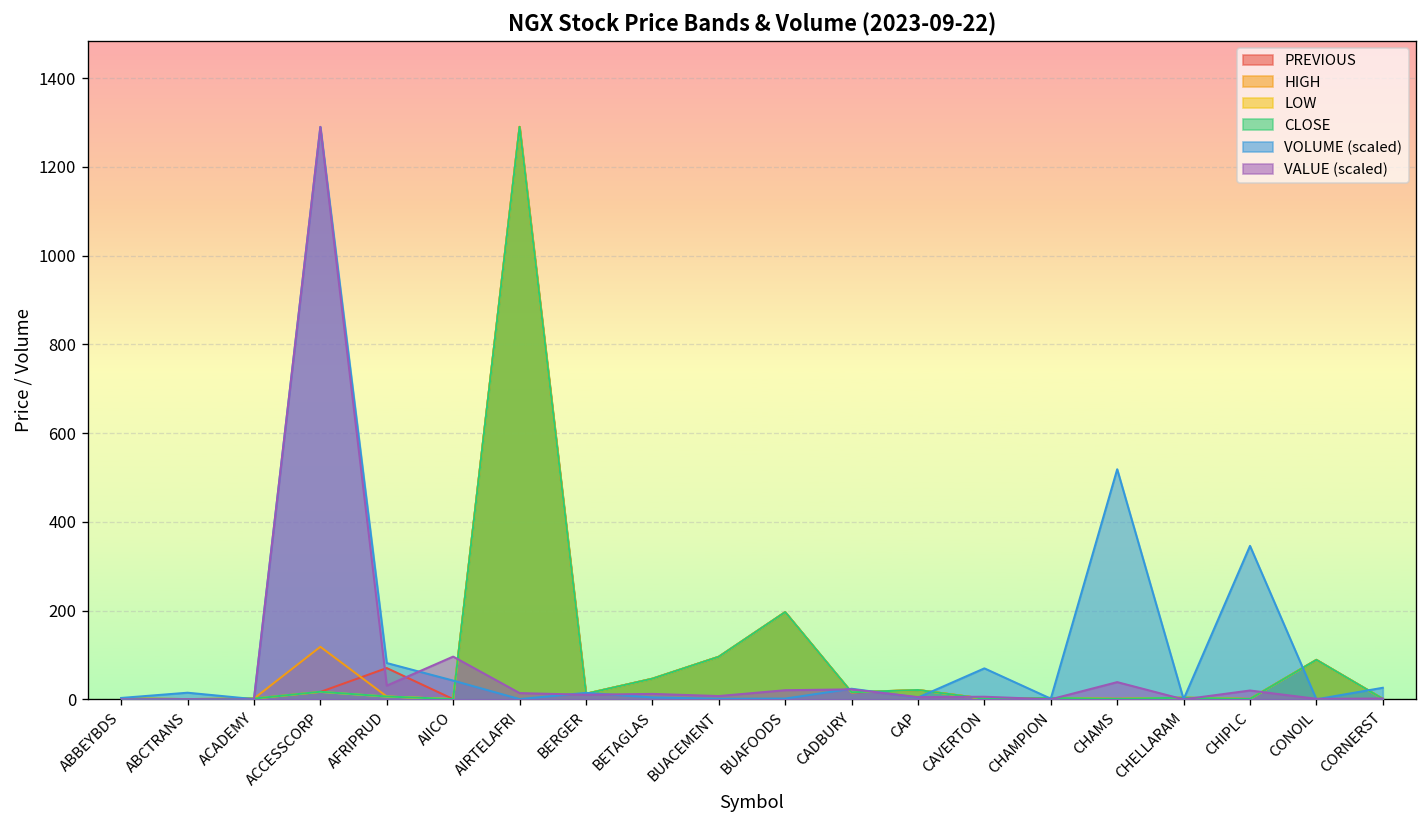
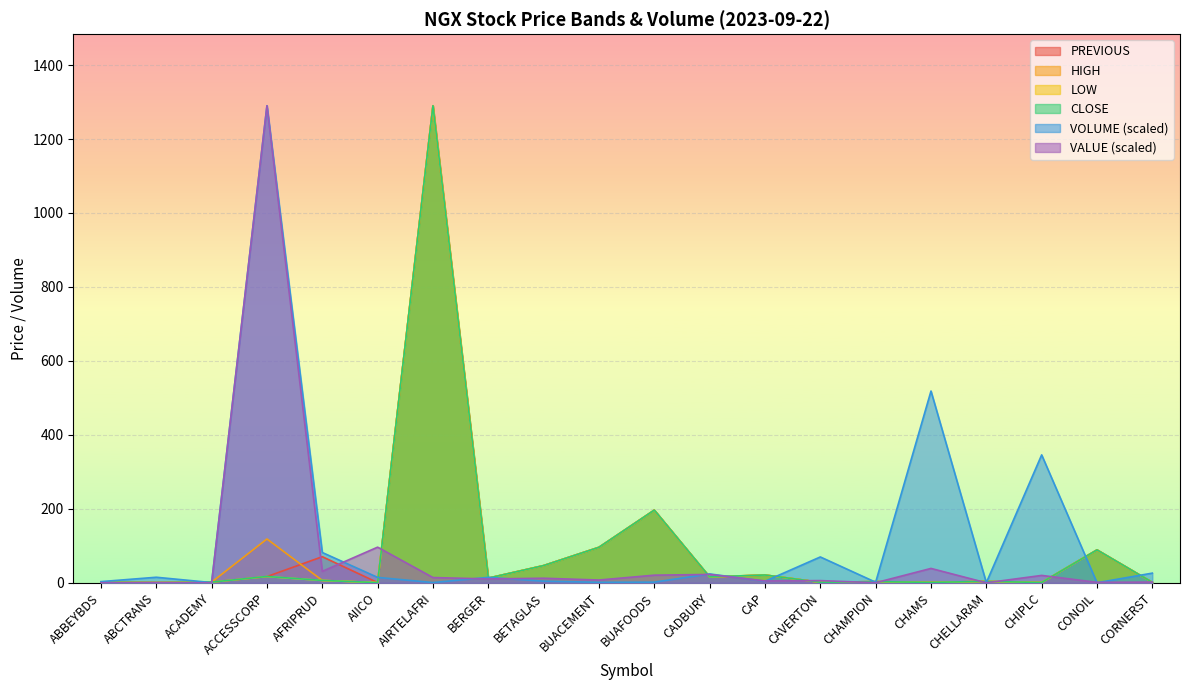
  {
    "PREVIOUS": {
      "AFRIPRUD": 70
    },
    "VOLUME (scaled)": {
      "ABCTRANS": 20,
      "AFRIPRUD": 80,
-     "AIICO": 40,
+     "AIICO": 10,
      "AIRTELAFRI": 0,
      "BETAGLAS": 0,
      "BUAFOODS": 0,
      "CAVERTON": 70,
      "CHAMS": 520,
      "CHIPLC": 350,
      "CORNERST": 30
    },
    "VALUE (scaled)": {
      "AFRIPRUD": 30,
      "AIICO": 100,
      "AIRTELAFRI": 10,
      "BETAGLAS": 10,
      "BUAFOODS": 20,
      "CHAMS": 40,
      "CHIPLC": 20
    }
  }
